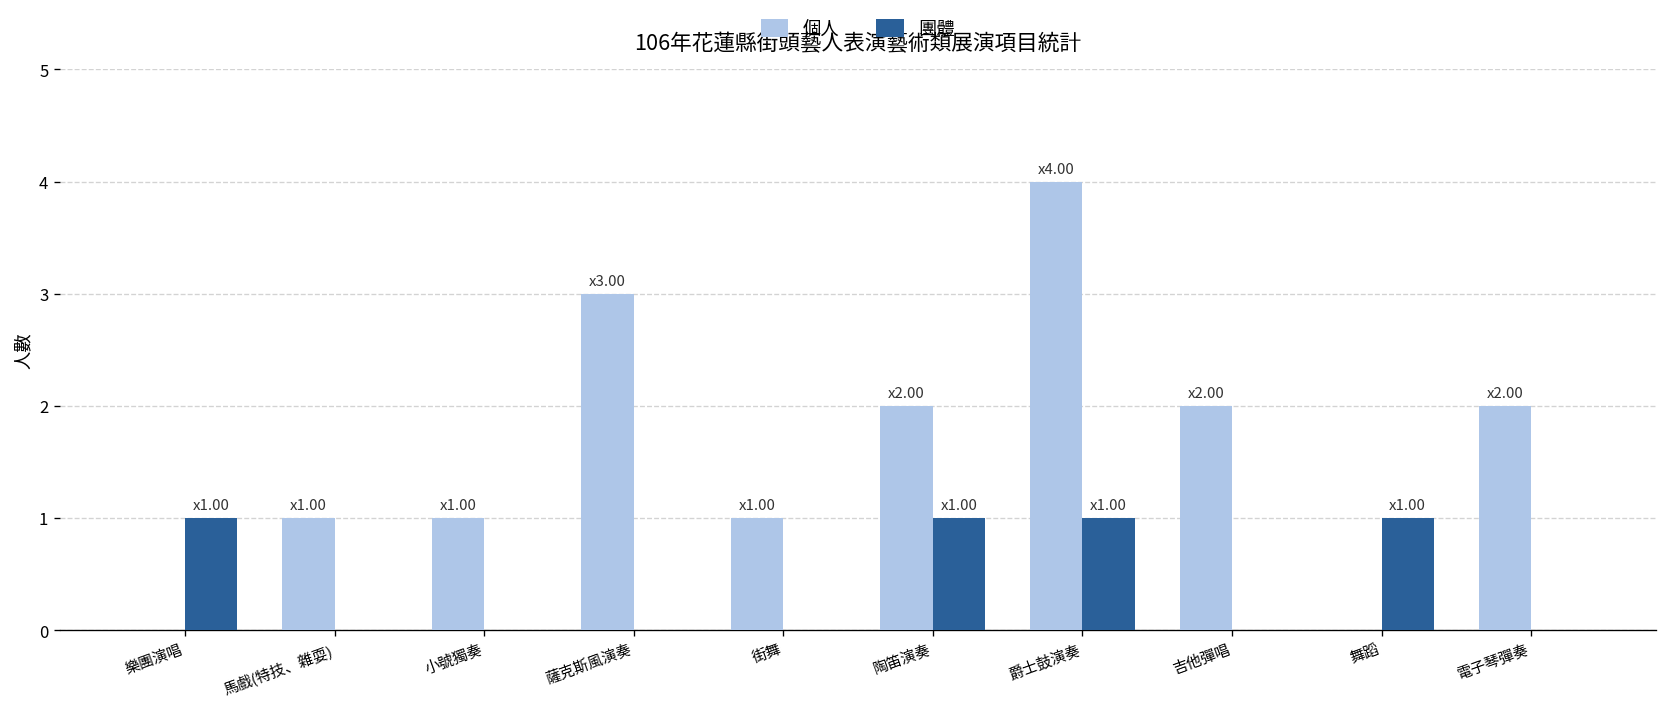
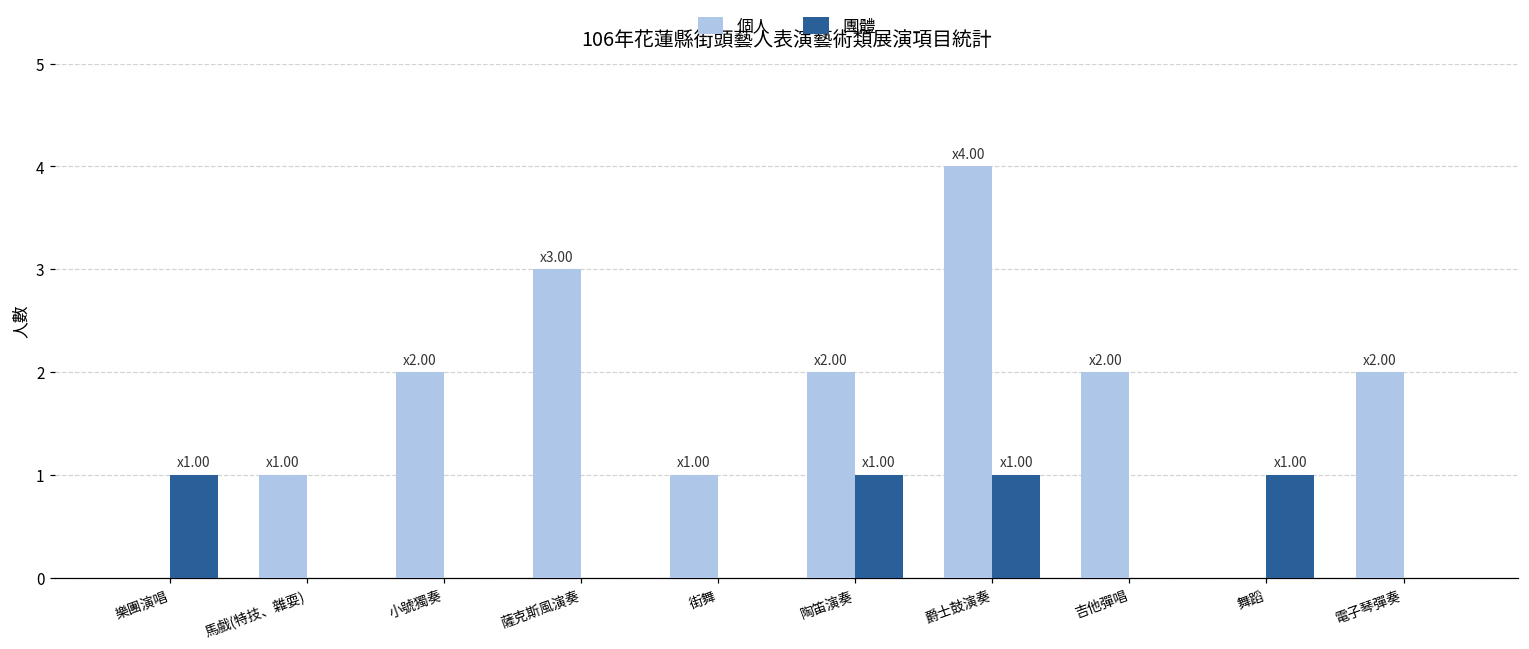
  {
    "個人": {
-     "小號獨奏": 1.00
+     "小號獨奏": 2.00
    },
    "團體": {
      "樂團演唱": 1.0,
      "馬戲(特技、雜耍)": 0.0,
      "小號獨奏": 0.0,
      "薩克斯風演奏": 0.0,
      "街舞": 0.0,
      "陶笛演奏": 1.0,
      "爵士鼓演奏": 1.0,
      "吉他彈唱": 0.0,
      "舞蹈": 1.0,
      "電子琴彈奏": 0.0
    }
  }
